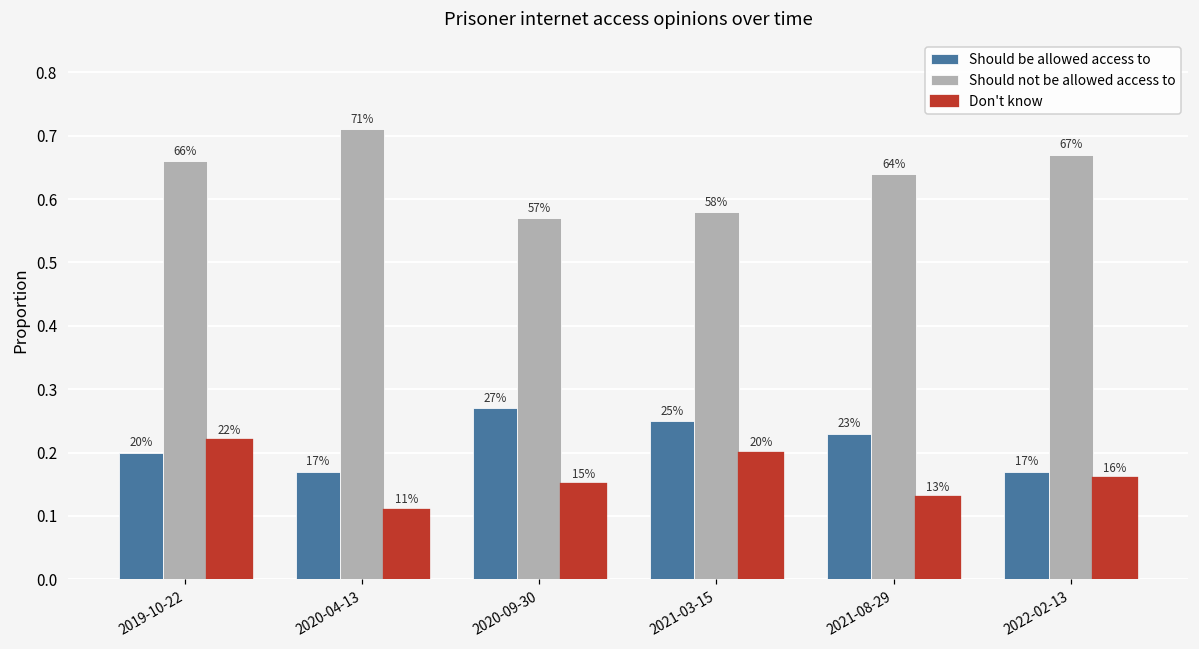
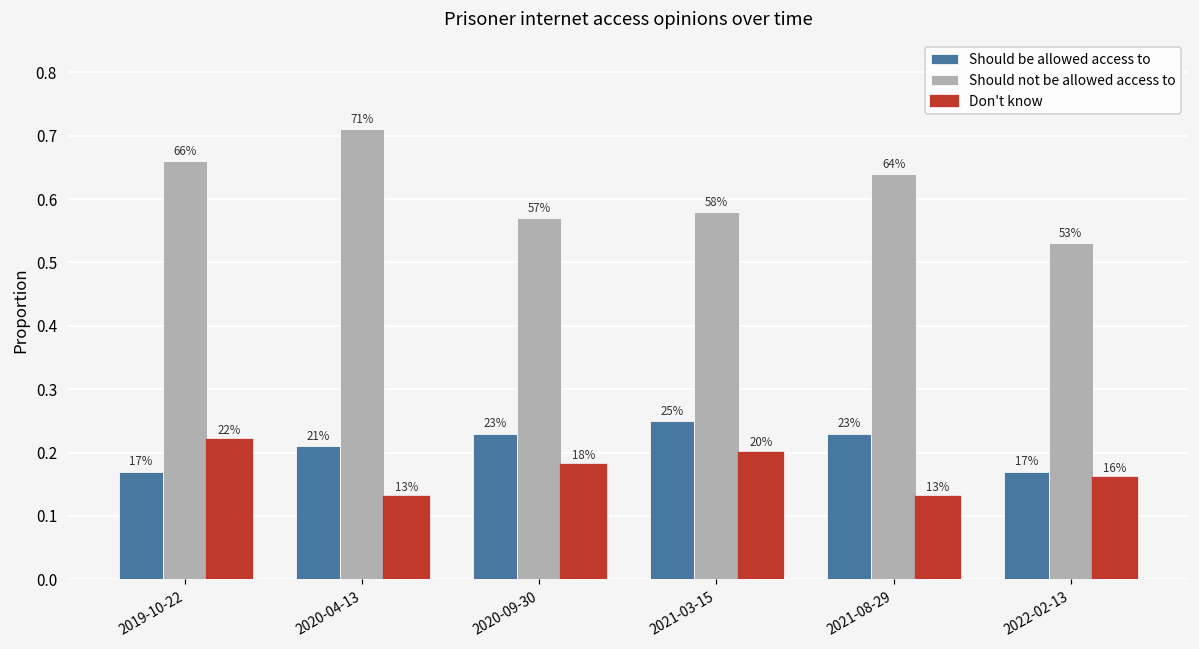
  {
    "Should be allowed access to": {
-     "2019-10-22": "20%",
-     "2020-04-13": "17%",
-     "2020-09-30": "27%",
+     "2019-10-22": "17%",
+     "2020-04-13": "21%",
+     "2020-09-30": "23%",
      "2021-03-15": "25%",
      "2021-08-29": "23%",
      "2022-02-13": "17%"
    },
    "Should not be allowed access to": {
      "2019-10-22": "66%",
      "2020-04-13": "71%",
      "2020-09-30": "57%",
      "2021-03-15": "58%",
      "2021-08-29": "64%",
-     "2022-02-13": "67%"
+     "2022-02-13": "53%"
    },
    "Don't know": {
      "2019-10-22": "22%",
-     "2020-04-13": "11%",
-     "2020-09-30": "15%",
+     "2020-04-13": "13%",
+     "2020-09-30": "18%",
      "2021-03-15": "20%",
      "2021-08-29": "13%",
      "2022-02-13": "16%"
    }
  }
